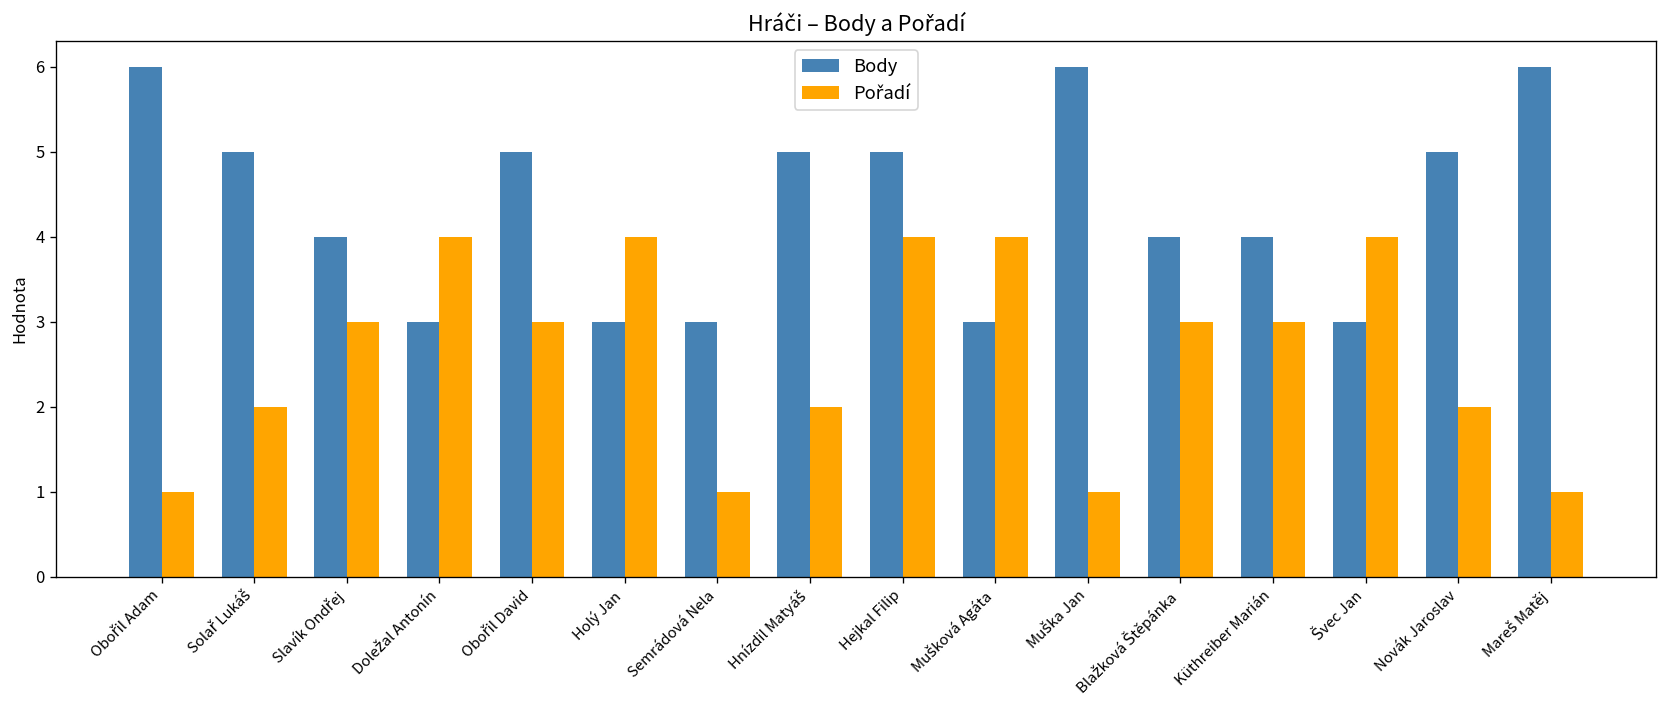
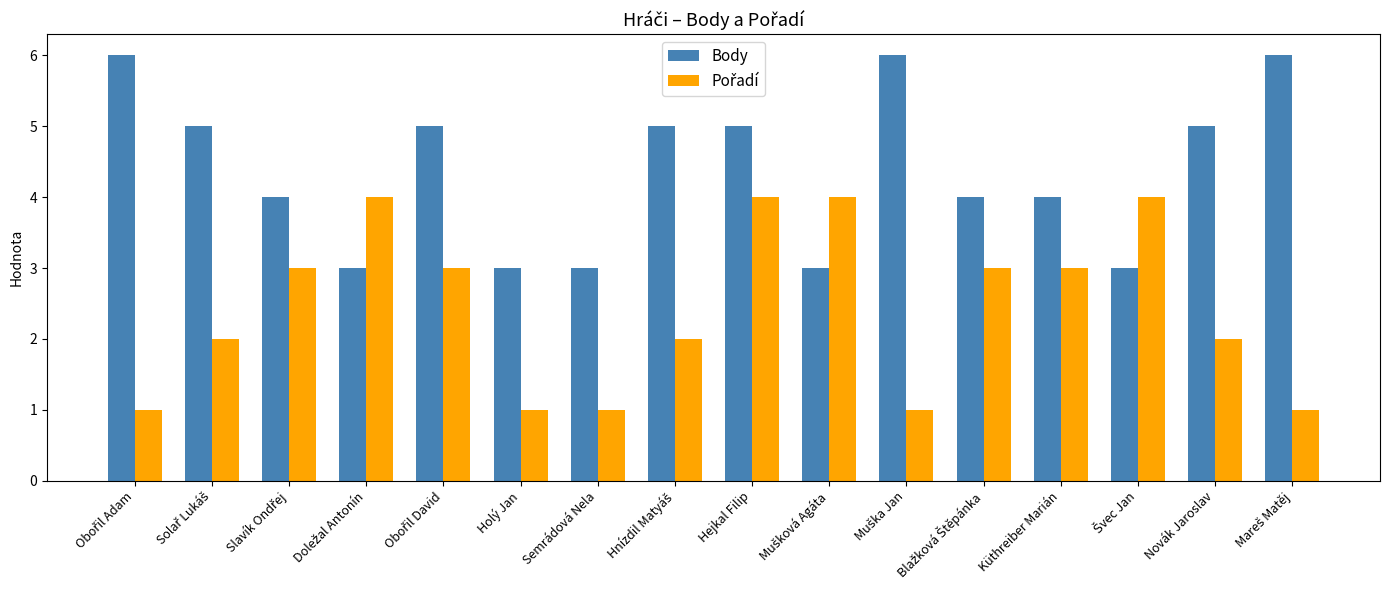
  {
    "Body": {
      "Obořil Adam": 6,
      "Solař Lukáš": 5,
      "Slavík Ondřej": 4,
      "Doležal Antonín": 3,
      "Obořil David": 5,
      "Holý Jan": 3,
      "Semrádová Nela": 3,
      "Hnízdil Matyáš": 5,
      "Hejkal Filip": 5,
      "Mušková Agáta": 3,
      "Muška Jan": 6,
      "Blažková Štěpánka": 4,
      "Küthreiber Marián": 4,
      "Švec Jan": 3,
      "Novák Jaroslav": 5,
      "Mareš Matěj": 6
    },
    "Pořadí": {
      "Obořil Adam": 1,
      "Solař Lukáš": 2,
      "Slavík Ondřej": 3,
      "Doležal Antonín": 4,
      "Obořil David": 3,
-     "Holý Jan": 4,
+     "Holý Jan": 1,
      "Semrádová Nela": 1,
      "Hnízdil Matyáš": 2,
      "Hejkal Filip": 4,
      "Mušková Agáta": 4,
      "Muška Jan": 1,
      "Blažková Štěpánka": 3,
      "Küthreiber Marián": 3,
      "Švec Jan": 4,
      "Novák Jaroslav": 2,
      "Mareš Matěj": 1
    }
  }
